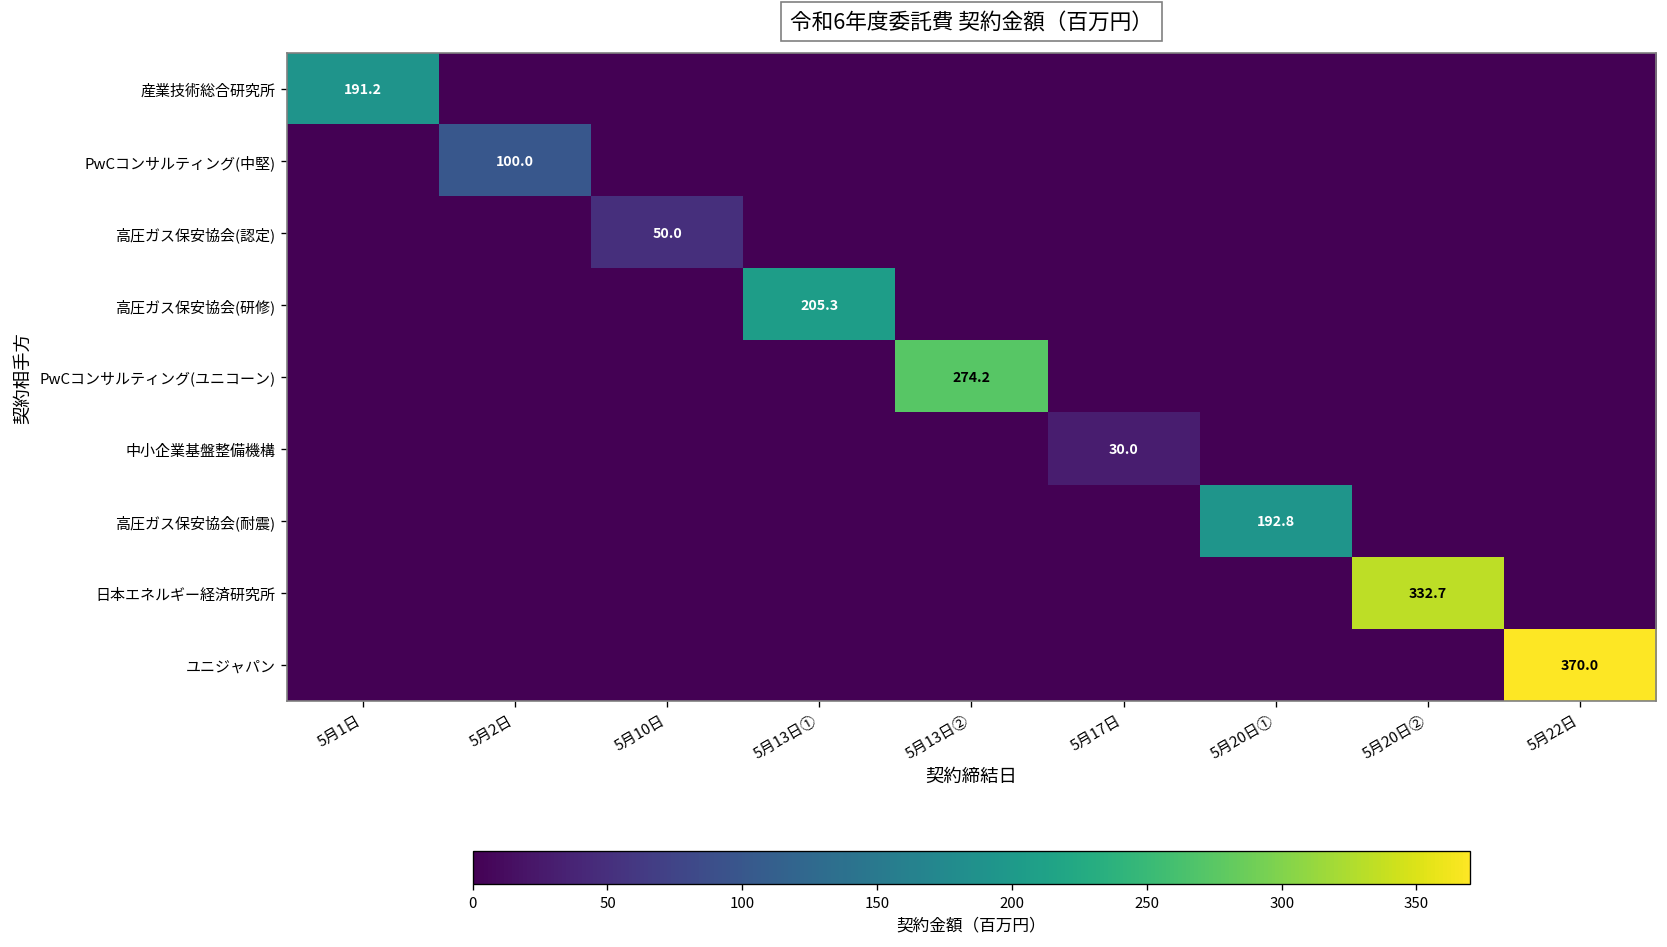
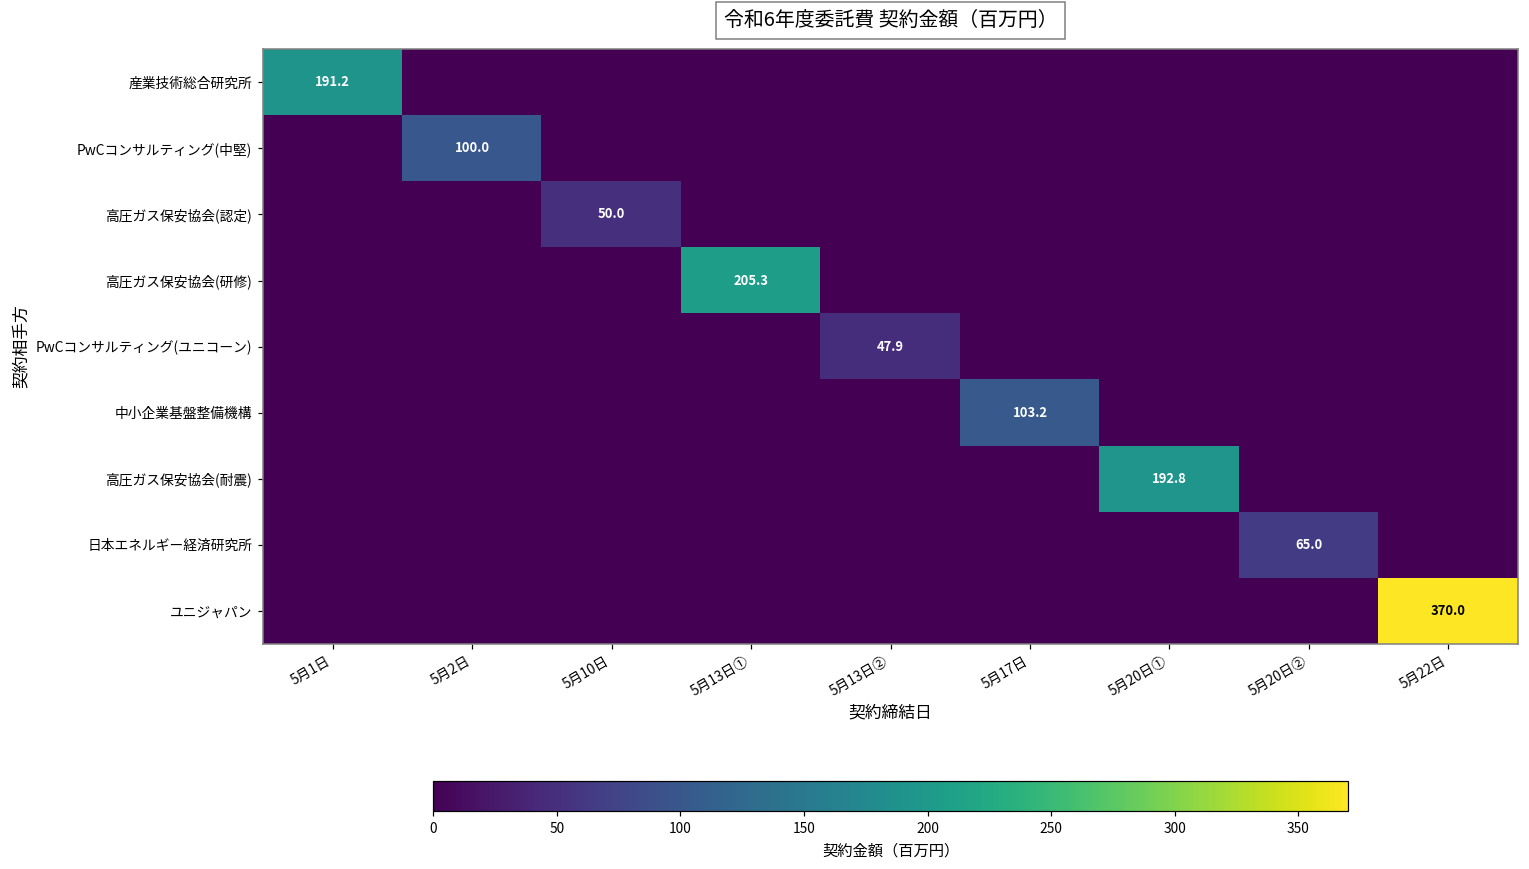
  {
    "産業技術総合研究所": {
      "5月1日": 191.2
    },
    "PwCコンサルティング(中堅)": {
      "5月2日": 100.0
    },
    "高圧ガス保安協会(認定)": {
      "5月10日": 50.0
    },
    "高圧ガス保安協会(研修)": {
      "5月13日①": 205.3
    },
    "PwCコンサルティング(ユニコーン)": {
-     "5月13日②": 274.2
+     "5月13日②": 47.9
    },
    "中小企業基盤整備機構": {
-     "5月17日": 30.0
+     "5月17日": 103.2
    },
    "高圧ガス保安協会(耐震)": {
      "5月20日①": 192.8
    },
    "日本エネルギー経済研究所": {
-     "5月20日②": 332.7
+     "5月20日②": 65.0
    },
    "ユニジャパン": {
      "5月22日": 370.0
    }
  }
